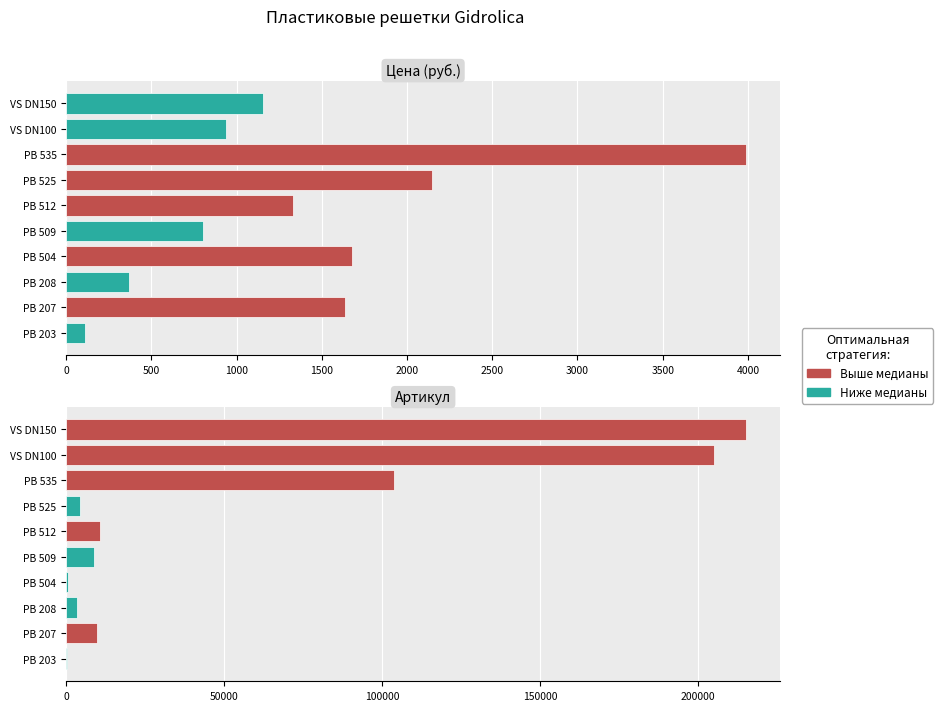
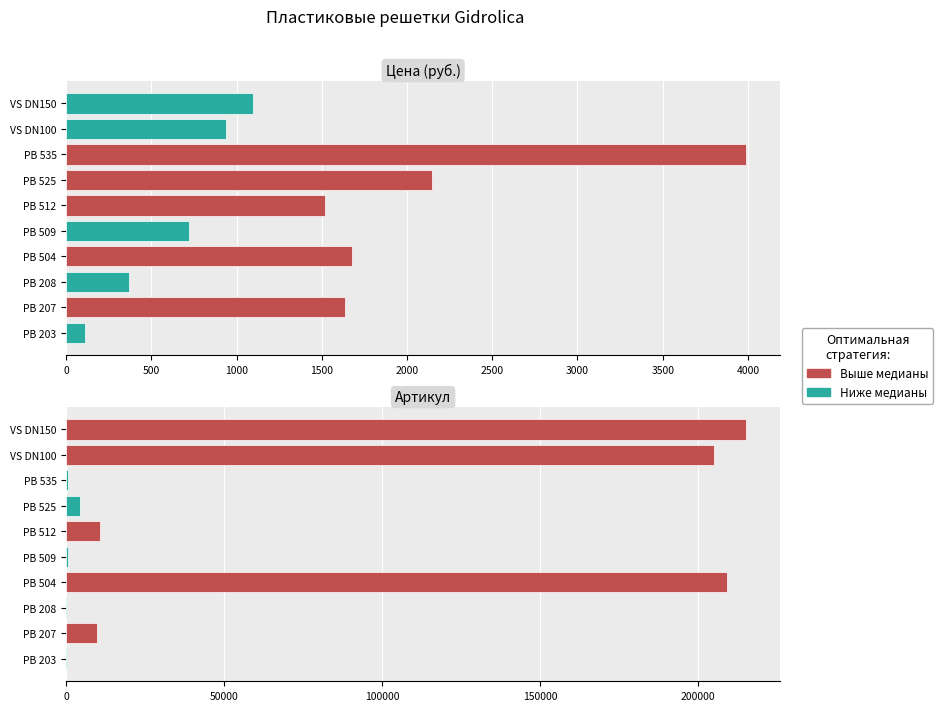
  {
    "Цена (руб.)": {
-     "VS DN150": 1150,
+     "VS DN150": 1100,
      "VS DN100": 940,
      "РВ 535": 3990,
      "РВ 525": 2140,
-     "РВ 512": 1330,
-     "РВ 509": 800,
+     "РВ 512": 1520,
+     "РВ 509": 720,
      "РВ 504": 1680,
      "РВ 208": 370,
      "РВ 207": 1640,
      "РВ 203": 110
    },
    "Артикул": {
      "VS DN150": 215000,
      "VS DN100": 205000,
-     "РВ 535": 104000,
+     "РВ 535": 1000,
      "РВ 525": 4000,
      "РВ 512": 11000,
-     "РВ 509": 9000,
-     "РВ 504": 1000,
-     "РВ 208": 3000,
+     "РВ 509": 1000,
+     "РВ 504": 209000,
+     "РВ 208": 0,
      "РВ 207": 10000
    }
  }
